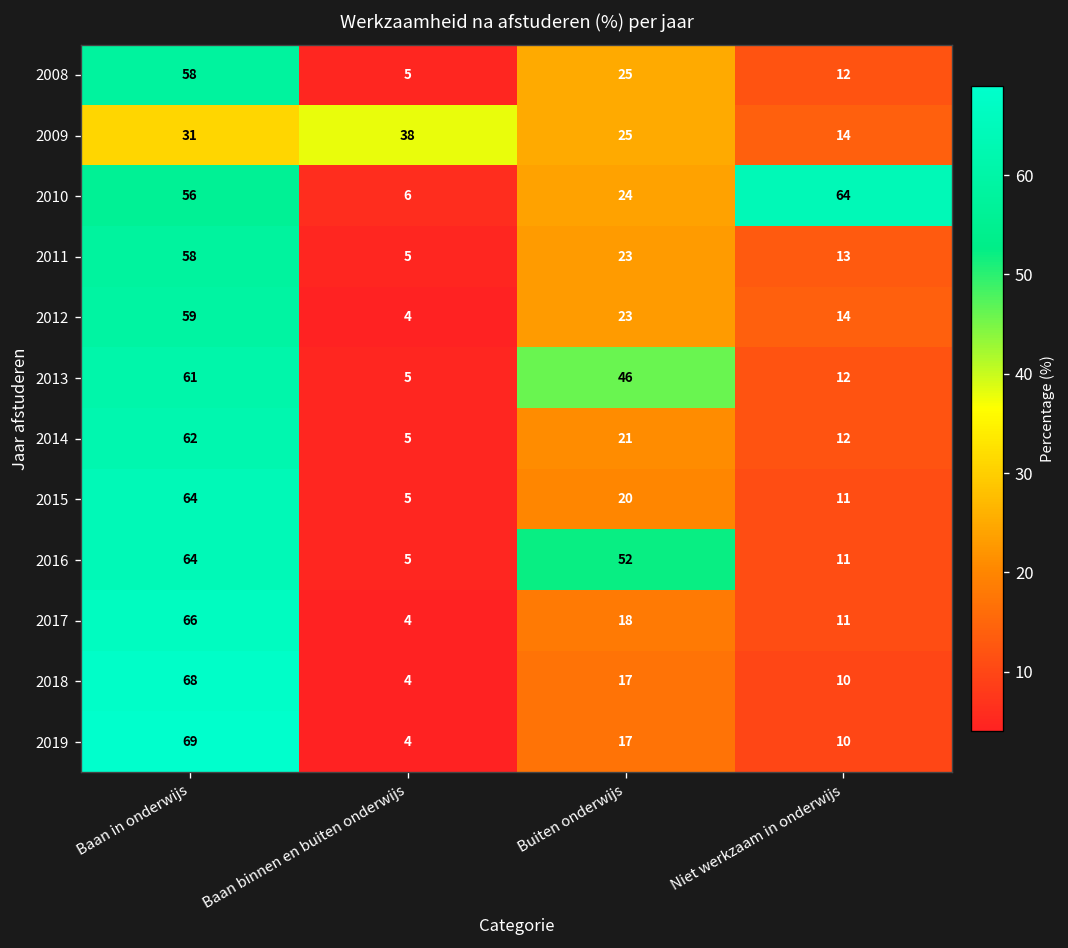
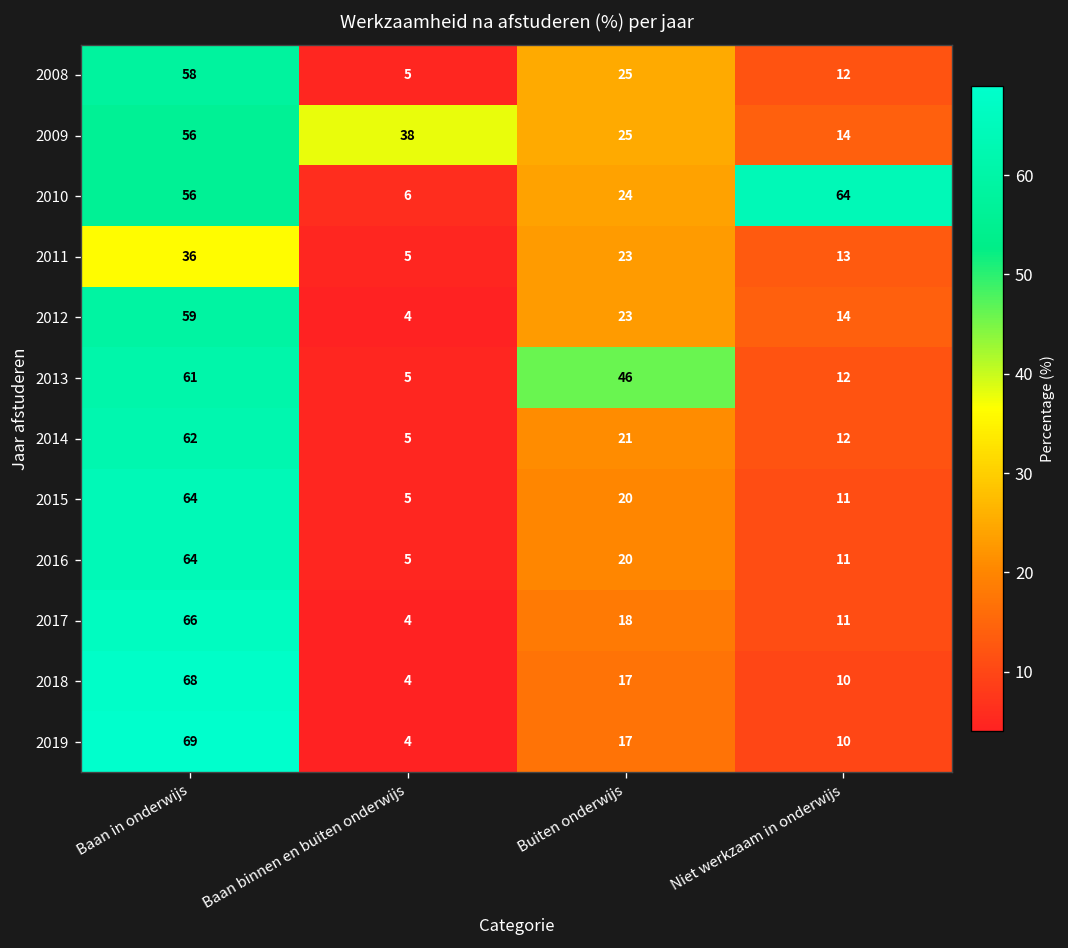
  {
    "2008": {
      "Baan in onderwijs": 58,
      "Baan binnen en buiten onderwijs": 5,
      "Buiten onderwijs": 25,
      "Niet werkzaam in onderwijs": 12
    },
    "2009": {
-     "Baan in onderwijs": 31,
+     "Baan in onderwijs": 56,
      "Baan binnen en buiten onderwijs": 38,
      "Buiten onderwijs": 25,
      "Niet werkzaam in onderwijs": 14
    },
    "2010": {
      "Baan in onderwijs": 56,
      "Baan binnen en buiten onderwijs": 6,
      "Buiten onderwijs": 24,
      "Niet werkzaam in onderwijs": 64
    },
    "2011": {
-     "Baan in onderwijs": 58,
+     "Baan in onderwijs": 36,
      "Baan binnen en buiten onderwijs": 5,
      "Buiten onderwijs": 23,
      "Niet werkzaam in onderwijs": 13
    },
    "2012": {
      "Baan in onderwijs": 59,
      "Baan binnen en buiten onderwijs": 4,
      "Buiten onderwijs": 23,
      "Niet werkzaam in onderwijs": 14
    },
    "2013": {
      "Baan in onderwijs": 61,
      "Baan binnen en buiten onderwijs": 5,
      "Buiten onderwijs": 46,
      "Niet werkzaam in onderwijs": 12
    },
    "2014": {
      "Baan in onderwijs": 62,
      "Baan binnen en buiten onderwijs": 5,
      "Buiten onderwijs": 21,
      "Niet werkzaam in onderwijs": 12
    },
    "2015": {
      "Baan in onderwijs": 64,
      "Baan binnen en buiten onderwijs": 5,
      "Buiten onderwijs": 20,
      "Niet werkzaam in onderwijs": 11
    },
    "2016": {
      "Baan in onderwijs": 64,
      "Baan binnen en buiten onderwijs": 5,
-     "Buiten onderwijs": 52,
+     "Buiten onderwijs": 20,
      "Niet werkzaam in onderwijs": 11
    },
    "2017": {
      "Baan in onderwijs": 66,
      "Baan binnen en buiten onderwijs": 4,
      "Buiten onderwijs": 18,
      "Niet werkzaam in onderwijs": 11
    },
    "2018": {
      "Baan in onderwijs": 68,
      "Baan binnen en buiten onderwijs": 4,
      "Buiten onderwijs": 17,
      "Niet werkzaam in onderwijs": 10
    },
    "2019": {
      "Baan in onderwijs": 69,
      "Baan binnen en buiten onderwijs": 4,
      "Buiten onderwijs": 17,
      "Niet werkzaam in onderwijs": 10
    }
  }
